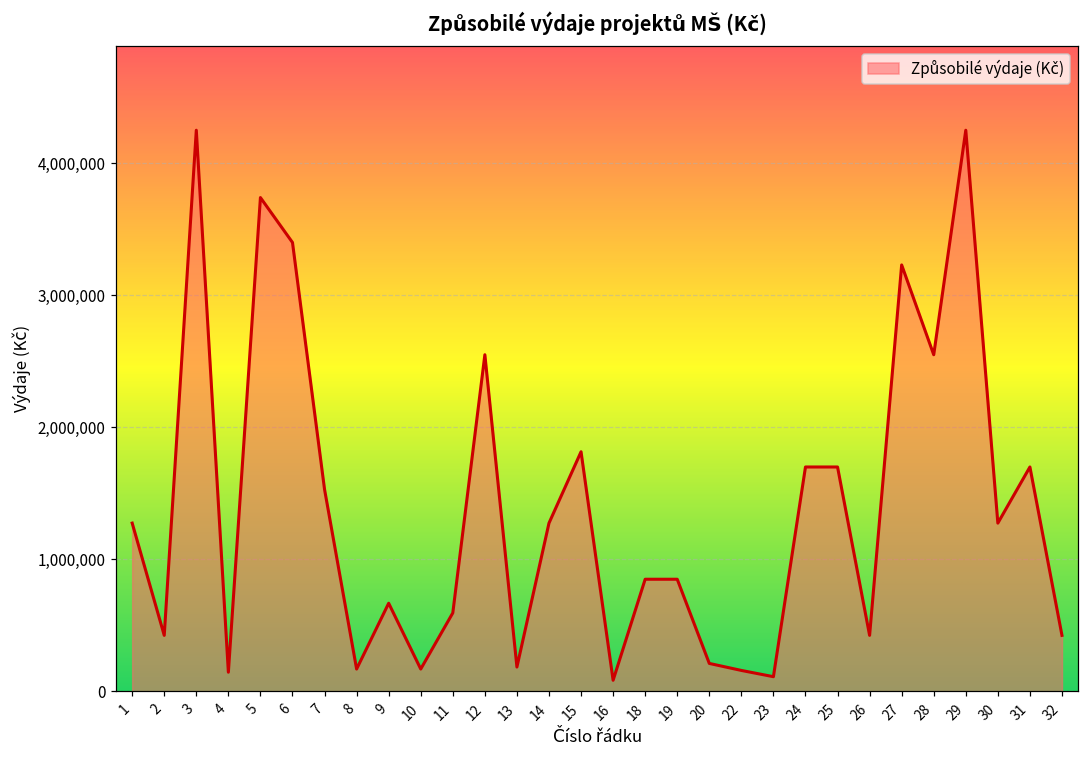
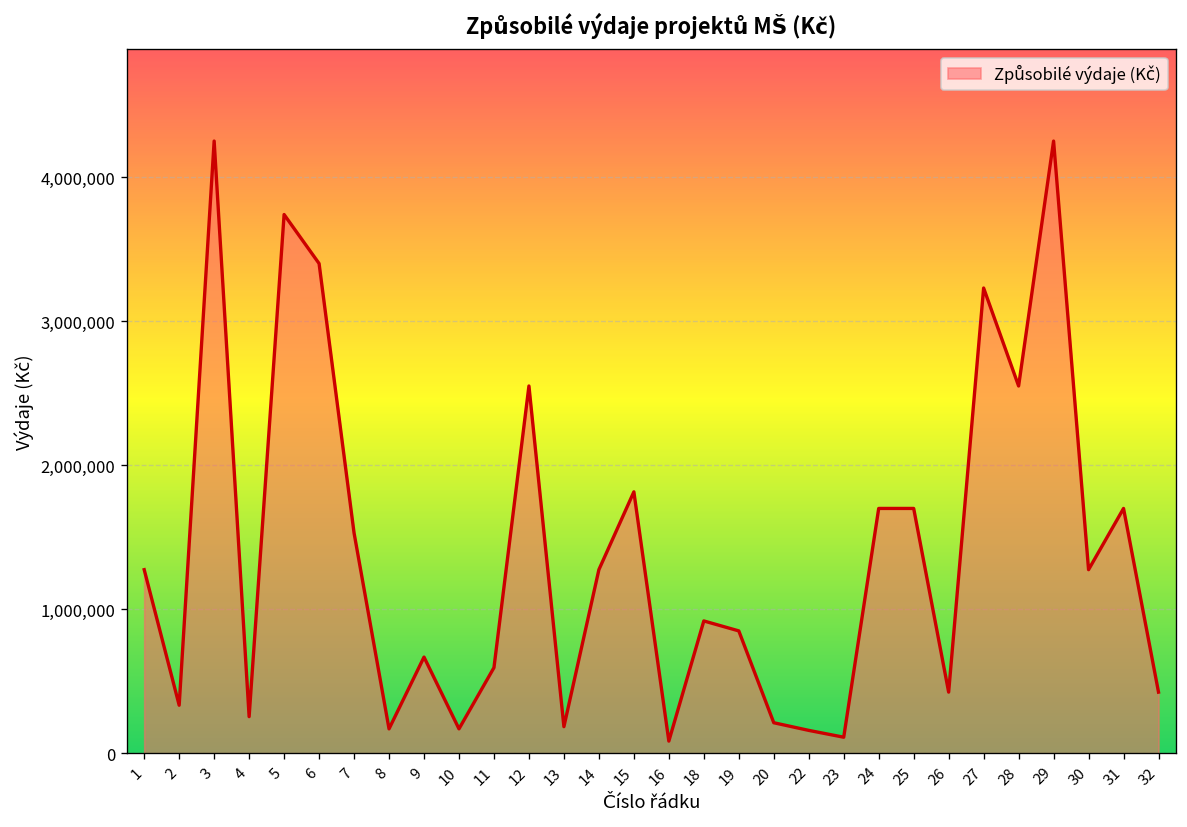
  {
    "1": "1,280,000",
-   "2": "430,000",
+   "2": "330,000",
    "3": "4,250,000",
-   "4": "150,000",
+   "4": "260,000",
    "5": "3,740,000",
    "6": "3,400,000",
    "7": "1,530,000",
    "8": "170,000",
    "9": "670,000",
    "10": "170,000",
    "11": "600,000",
    "12": "2,550,000",
    "13": "190,000",
    "14": "1,280,000",
    "15": "1,820,000",
    "16": "90,000",
-   "18": "850,000",
+   "18": "920,000",
    "19": "850,000",
    "20": "210,000",
    "22": "160,000",
    "23": "110,000",
    "24": "1,700,000",
    "25": "1,700,000",
    "26": "430,000",
    "27": "3,230,000",
    "28": "2,550,000",
    "29": "4,250,000",
    "30": "1,280,000",
    "31": "1,700,000",
    "32": "430,000"
  }
